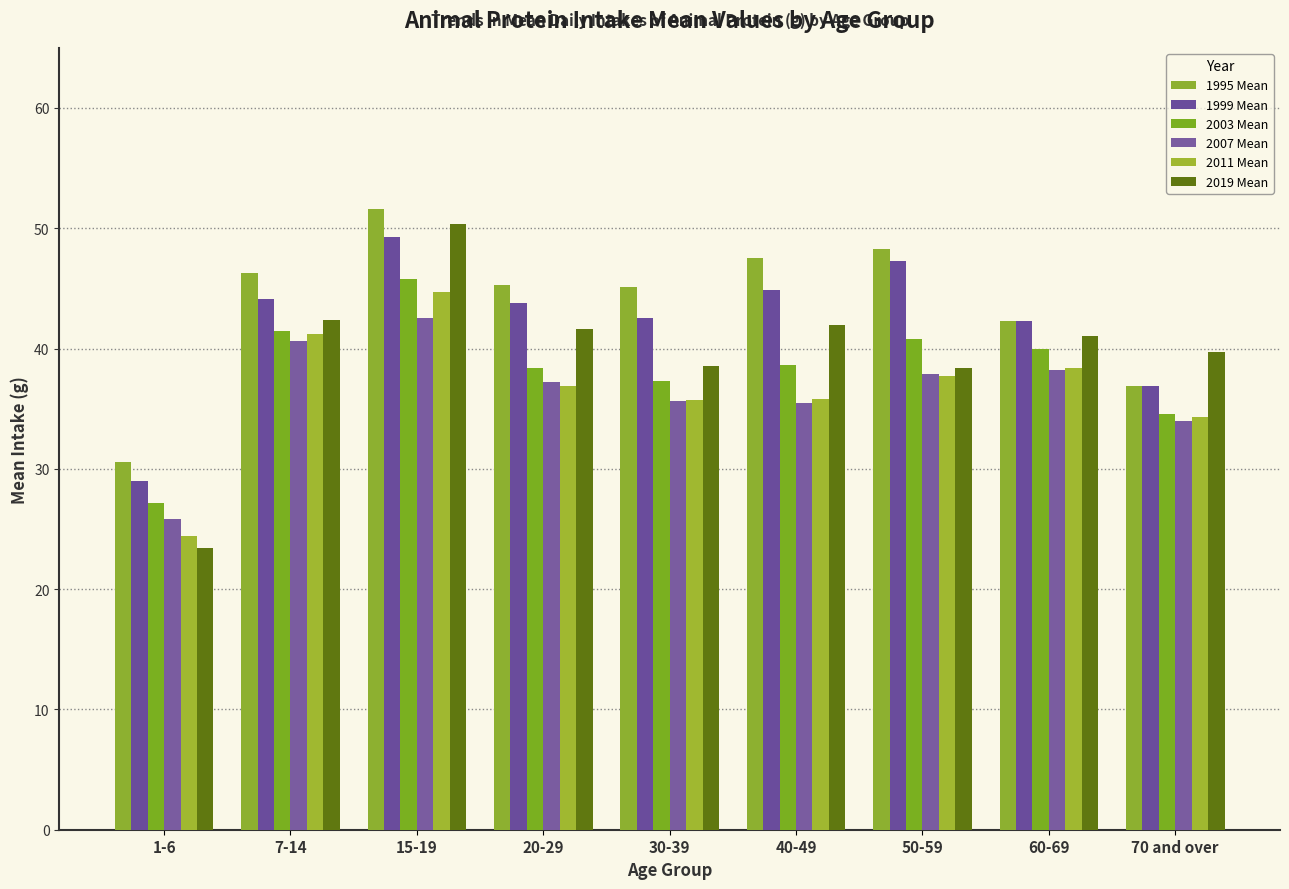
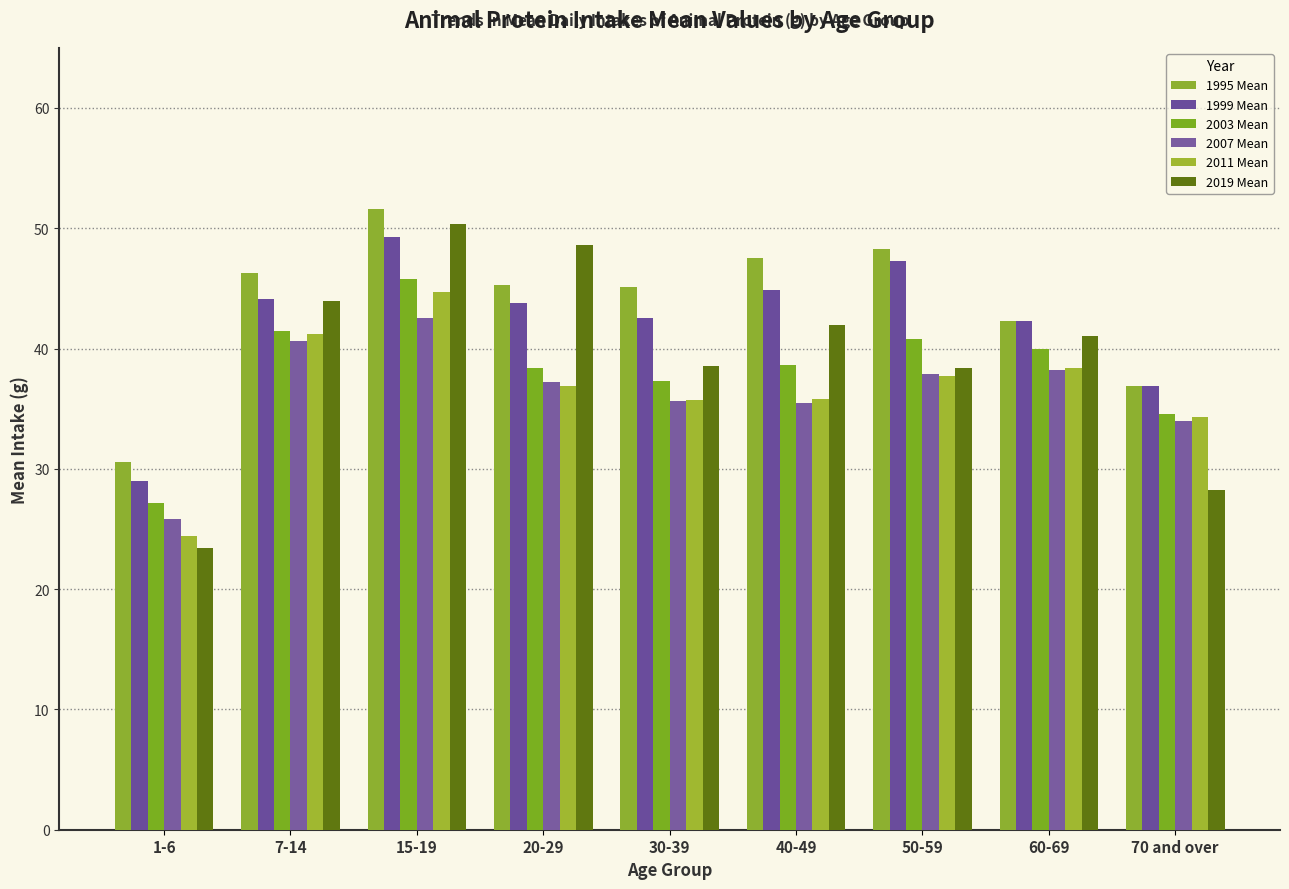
  {
    "2019 Mean": {
      "1-6": 23.4,
-     "7-14": 42.4,
+     "7-14": 44.0,
      "15-19": 50.4,
-     "20-29": 41.7,
+     "20-29": 48.6,
      "30-39": 38.5,
      "40-49": 41.9,
      "50-59": 38.4,
      "60-69": 41.1,
-     "70 and over": 39.7
+     "70 and over": 28.2
    }
  }
